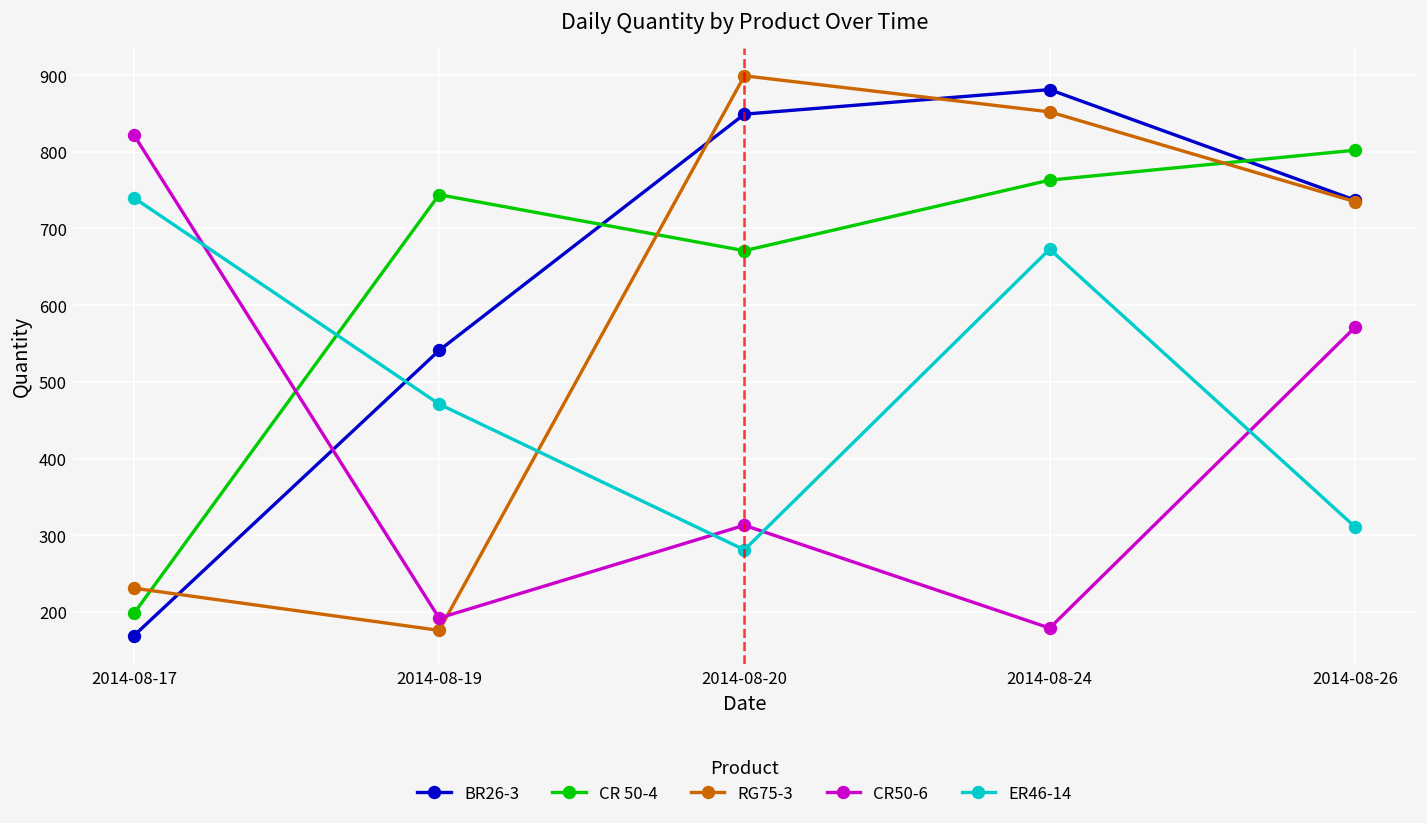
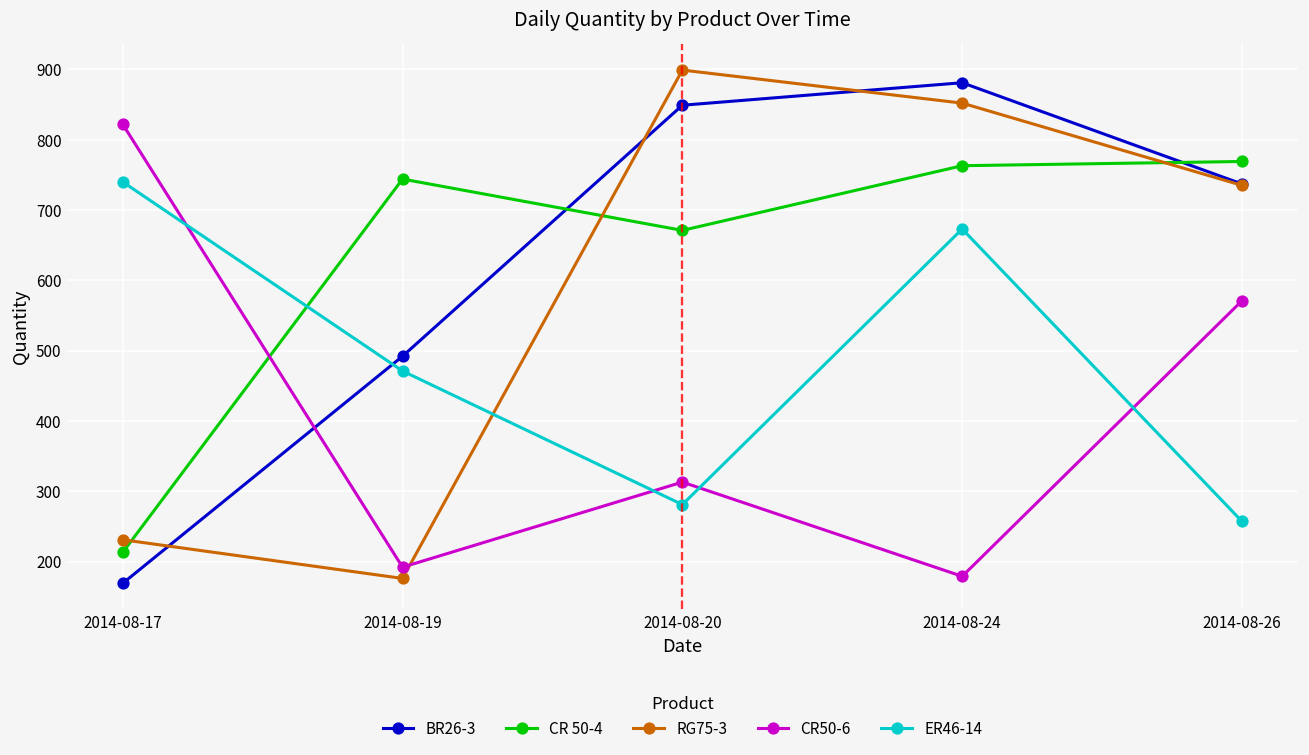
  {
    "BR26-3": {
      "2014-08-17": 170,
-     "2014-08-19": 540,
+     "2014-08-19": 490,
      "2014-08-20": 850,
      "2014-08-24": 880
    },
    "CR 50-4": {
-     "2014-08-17": 200,
+     "2014-08-17": 210,
      "2014-08-19": 740,
      "2014-08-20": 670,
      "2014-08-24": 760,
-     "2014-08-26": 800
+     "2014-08-26": 770
    },
    "RG75-3": {
      "2014-08-17": 230,
      "2014-08-19": 180,
      "2014-08-20": 900,
      "2014-08-24": 850
    },
    "CR50-6": {
      "2014-08-17": 820,
      "2014-08-19": 190,
      "2014-08-20": 310,
      "2014-08-24": 180,
      "2014-08-26": 570
    },
    "ER46-14": {
      "2014-08-17": 740,
      "2014-08-19": 470,
      "2014-08-20": 280,
      "2014-08-24": 670,
-     "2014-08-26": 310
+     "2014-08-26": 260
    }
  }
